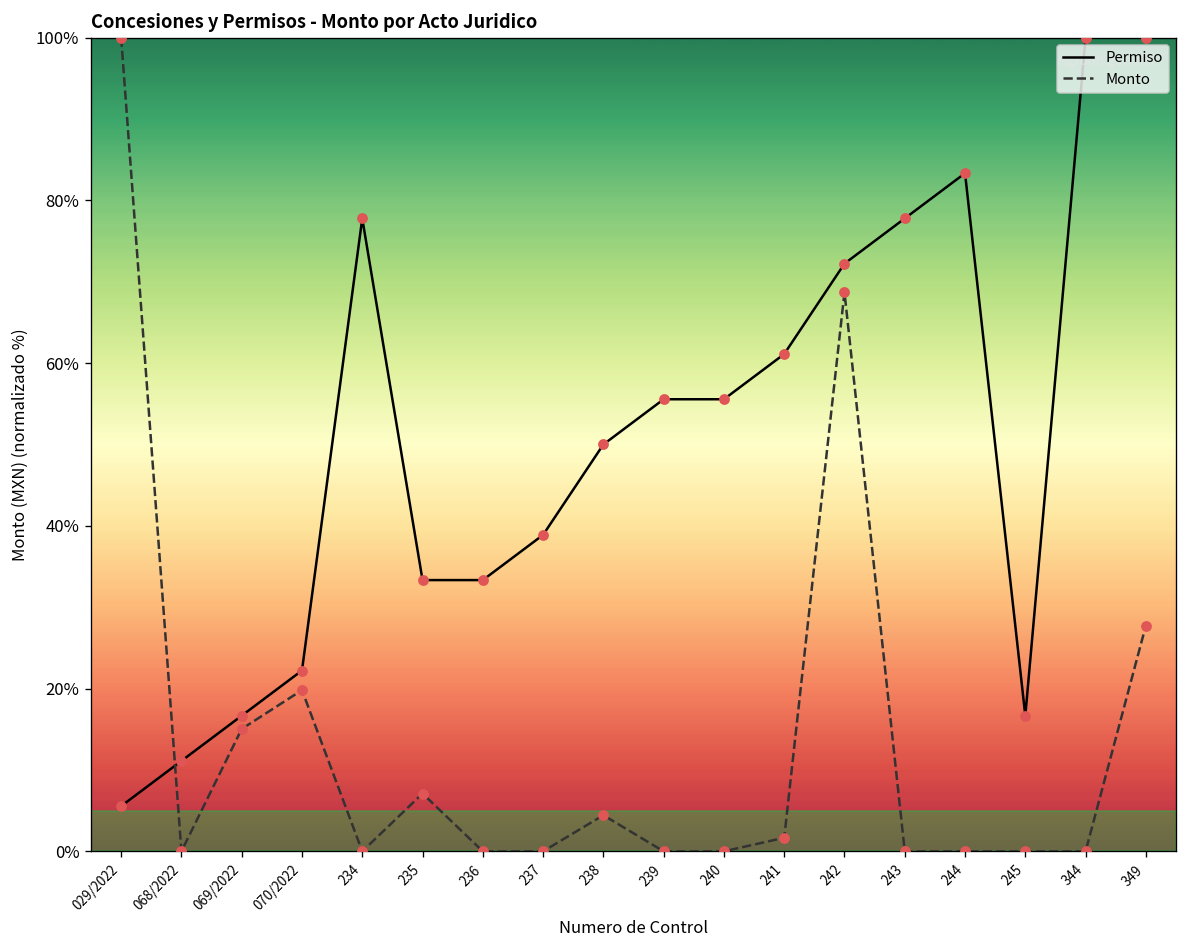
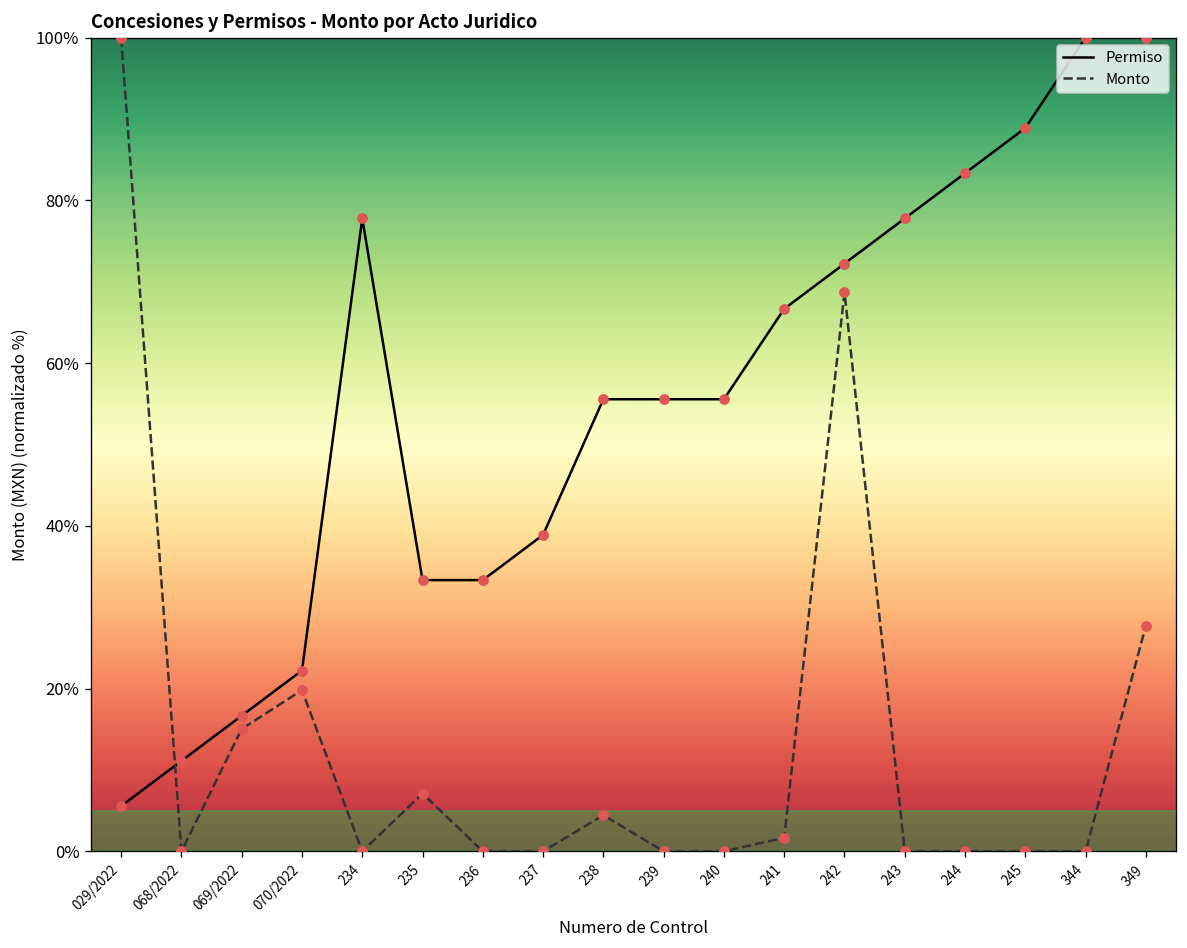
  {
    "Permiso": {
      "029/2022": "6%",
      "068/2022": "11%",
      "069/2022": "17%",
      "070/2022": "22%",
      "234": "78%",
      "235": "33%",
      "236": "33%",
      "237": "39%",
-     "238": "50%",
+     "238": "56%",
      "239": "56%",
      "240": "56%",
-     "241": "61%",
+     "241": "67%",
      "242": "72%",
      "243": "78%",
      "244": "83%",
-     "245": "17%",
+     "245": "89%",
      "344": "100%",
      "349": "100%"
    },
    "Monto": {
      "029/2022": "100%",
      "068/2022": "0%",
      "069/2022": "15%",
      "070/2022": "20%",
      "234": "0%",
      "235": "7%",
      "236": "0%",
      "237": "0%",
      "238": "4%",
      "239": "0%",
      "240": "0%",
      "241": "2%",
      "242": "69%",
      "243": "0%",
      "244": "0%",
      "245": "0%",
      "344": "0%",
      "349": "28%"
    }
  }
